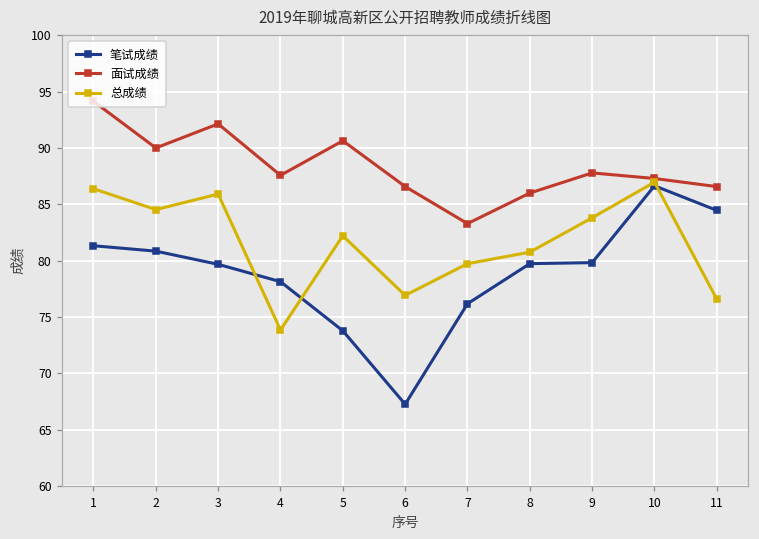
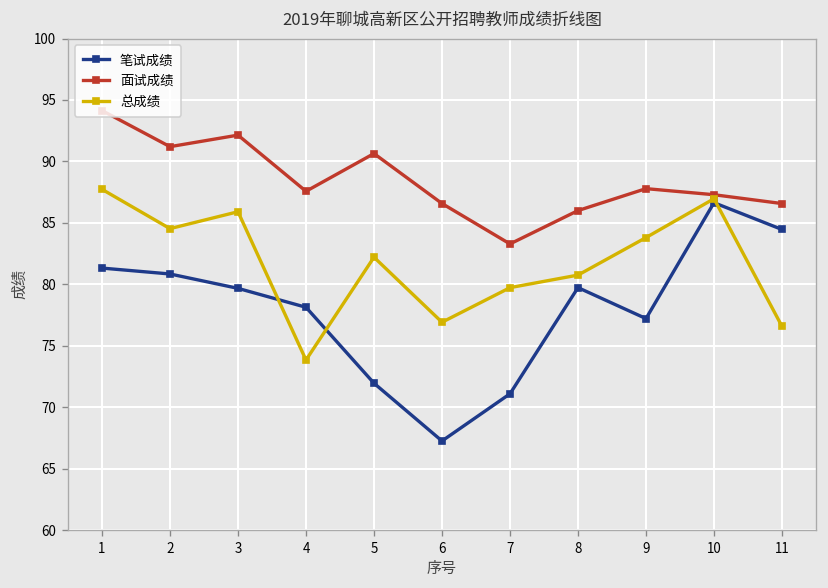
  {
    "笔试成绩": {
      "1": 81.3,
      "2": 80.8,
      "3": 79.7,
      "4": 78.1,
-     "5": 73.8,
+     "5": 72.0,
      "6": 67.3,
-     "7": 76.2,
+     "7": 71.1,
      "8": 79.7,
-     "9": 79.8,
+     "9": 77.2,
      "10": 86.6,
      "11": 84.5
    },
    "面试成绩": {
-     "2": 90.0,
+     "2": 91.2,
      "3": 92.1,
      "4": 87.6,
      "5": 90.6,
      "6": 86.6,
      "7": 83.3,
      "8": 86.0,
      "9": 87.8,
      "10": 87.3,
      "11": 86.6
    },
    "总成绩": {
-     "1": 86.4,
+     "1": 87.7,
      "2": 84.5,
      "3": 85.9,
      "4": 73.8,
      "5": 82.2,
      "6": 76.9,
      "7": 79.7,
      "8": 80.8,
      "9": 83.8,
      "10": 87.0,
      "11": 76.6
    }
  }
